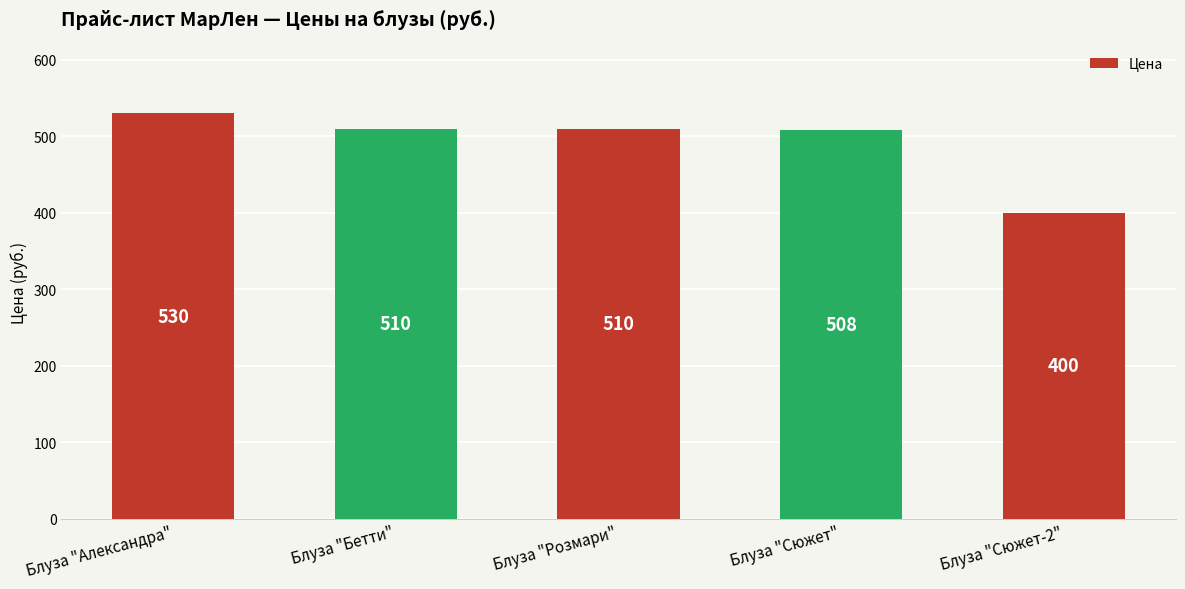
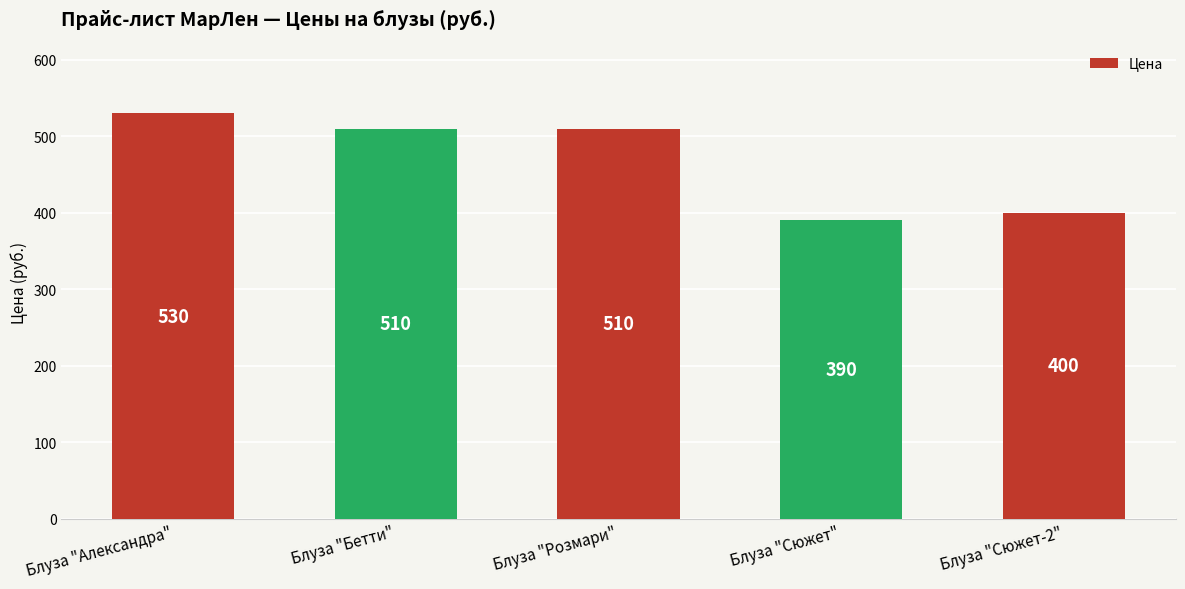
  {
    "Блуза \"Александра\"": 530,
    "Блуза \"Бетти\"": 510,
    "Блуза \"Розмари\"": 510,
-   "Блуза \"Сюжет\"": 508,
+   "Блуза \"Сюжет\"": 390,
    "Блуза \"Сюжет-2\"": 400
  }
